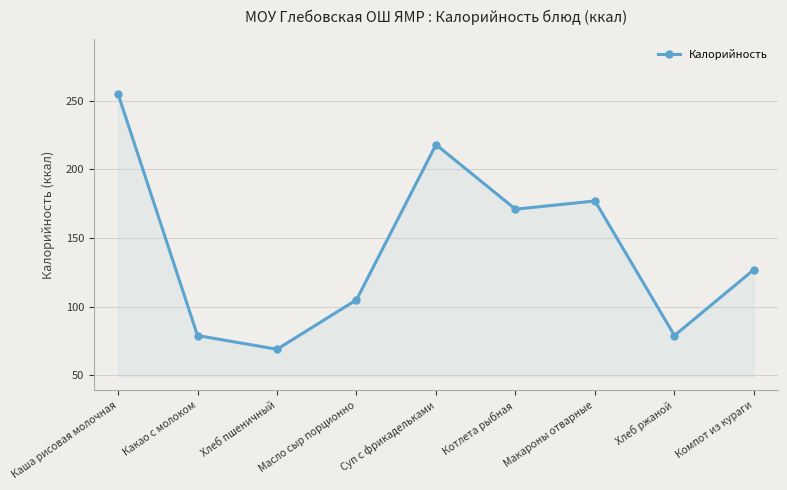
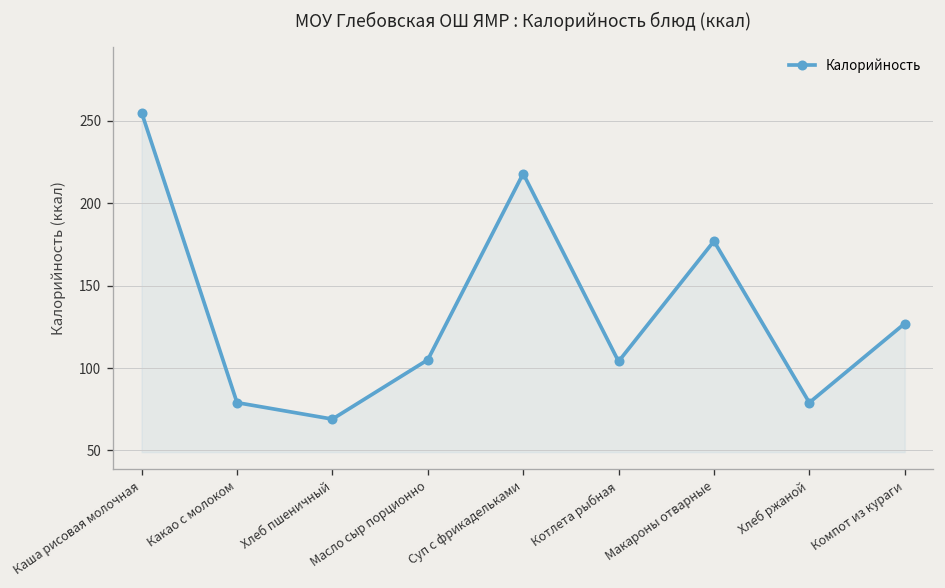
  {
    "Каша рисовая молочная": 255,
    "Какао с молоком": 79,
    "Хлеб пшеничный": 69,
    "Масло сыр порционно": 105,
    "Суп с фрикадельками": 218,
-   "Котлета рыбная": 171,
+   "Котлета рыбная": 104,
    "Макароны отварные": 177,
    "Хлеб ржаной": 79,
    "Компот из кураги": 127
  }
